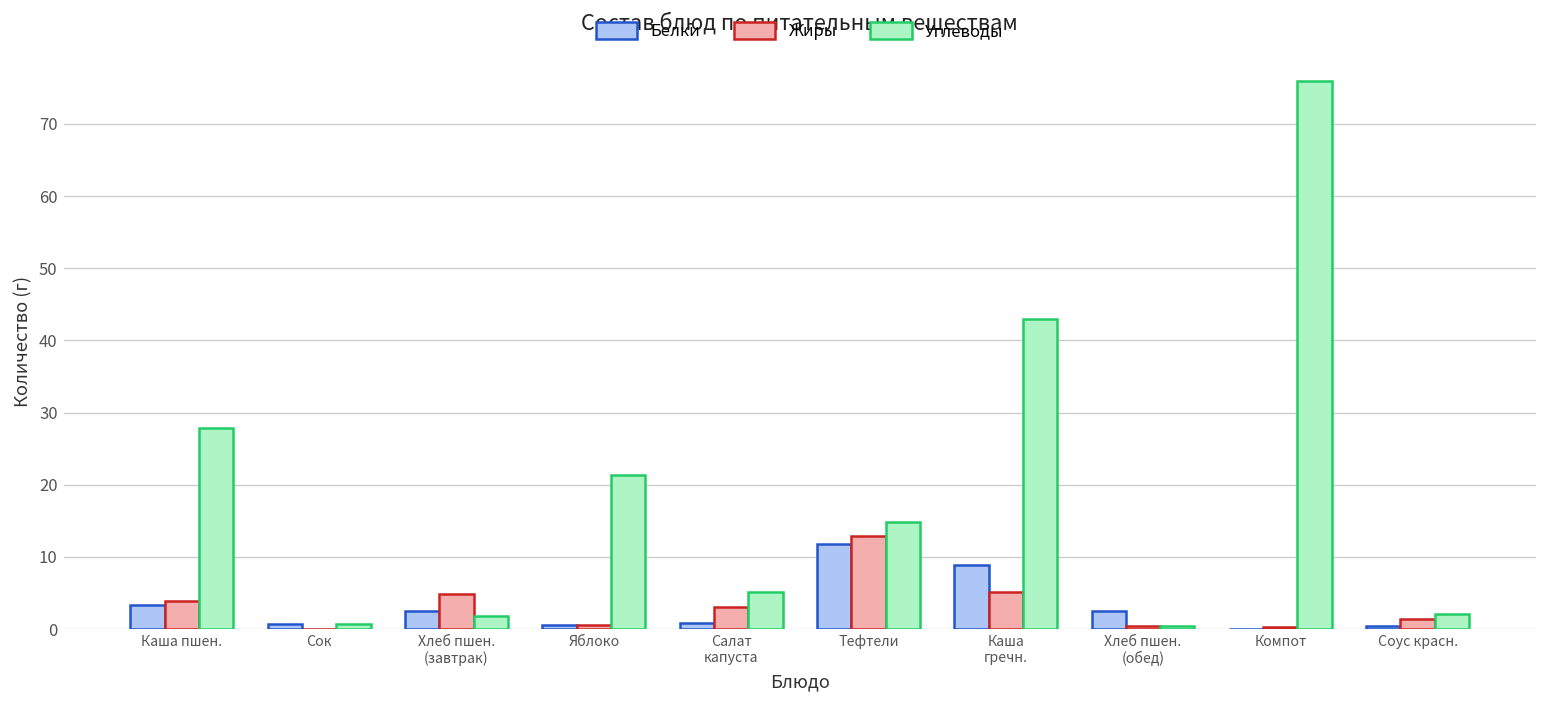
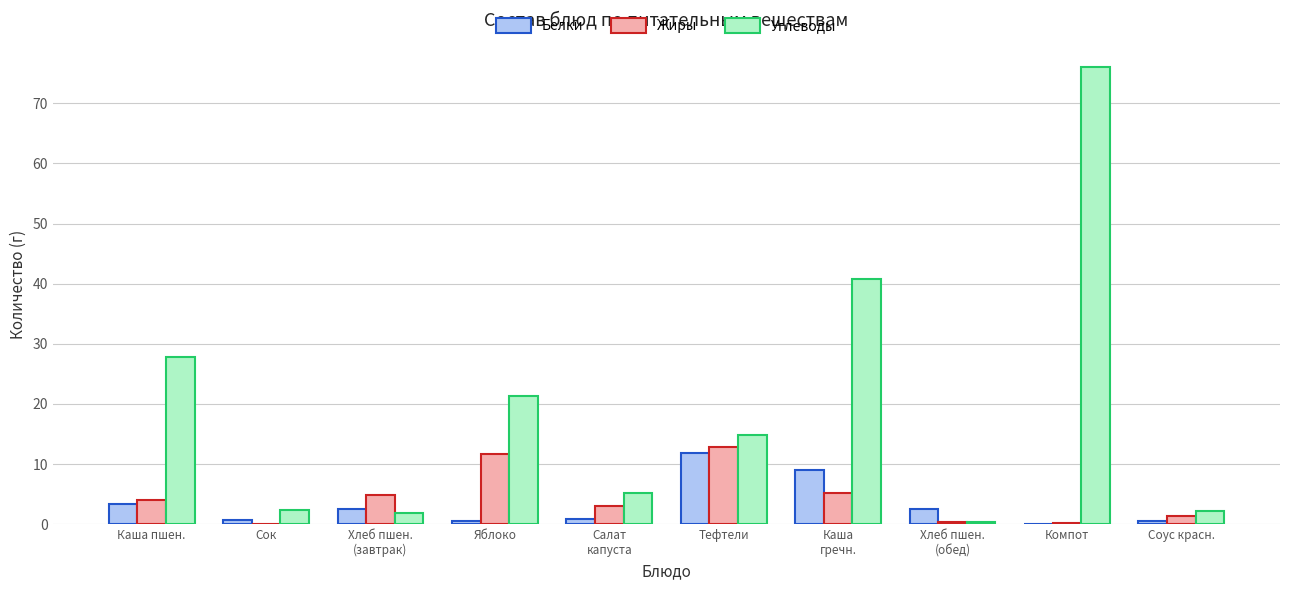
  {
    "Белки": {
      "Каша пшен.": 3,
      "Сок": 1,
      "Хлеб пшен. (завтрак)": 2,
      "Яблоко": 1,
      "Салат капуста": 1,
      "Тефтели": 12,
      "Каша гречн.": 9,
      "Хлеб пшен. (обед)": 2,
      "Соус красн.": 0
    },
    "Жиры": {
      "Каша пшен.": 4,
      "Сок": 0,
      "Хлеб пшен. (завтрак)": 5,
-     "Яблоко": 1,
+     "Яблоко": 12,
      "Салат капуста": 3,
      "Тефтели": 13,
      "Каша гречн.": 5,
      "Хлеб пшен. (обед)": 0,
      "Соус красн.": 1
    },
    "Углеводы": {
      "Каша пшен.": 28,
-     "Сок": 1,
+     "Сок": 2,
      "Хлеб пшен. (завтрак)": 2,
      "Яблоко": 21,
      "Салат капуста": 5,
      "Тефтели": 15,
-     "Каша гречн.": 43,
+     "Каша гречн.": 41,
      "Компот": 76,
      "Соус красн.": 2
    }
  }
